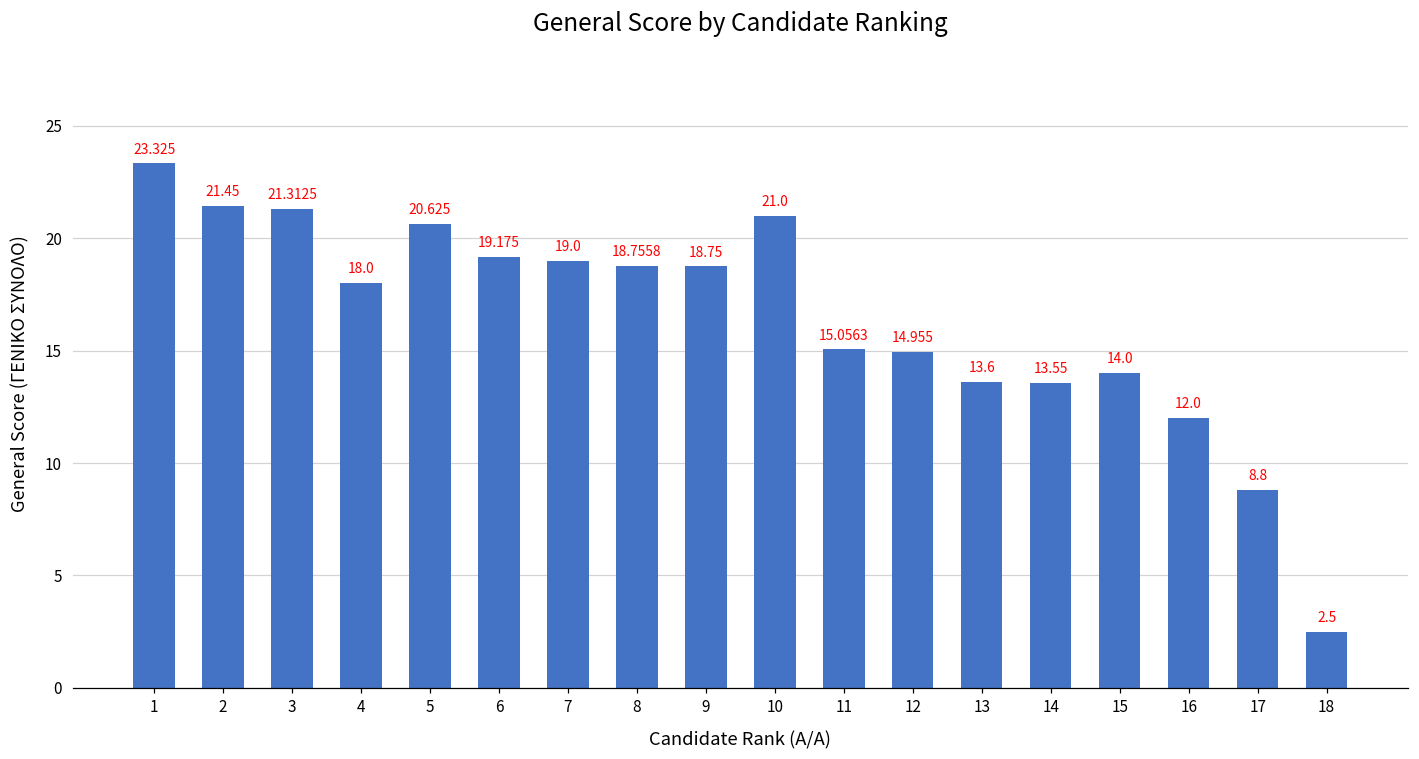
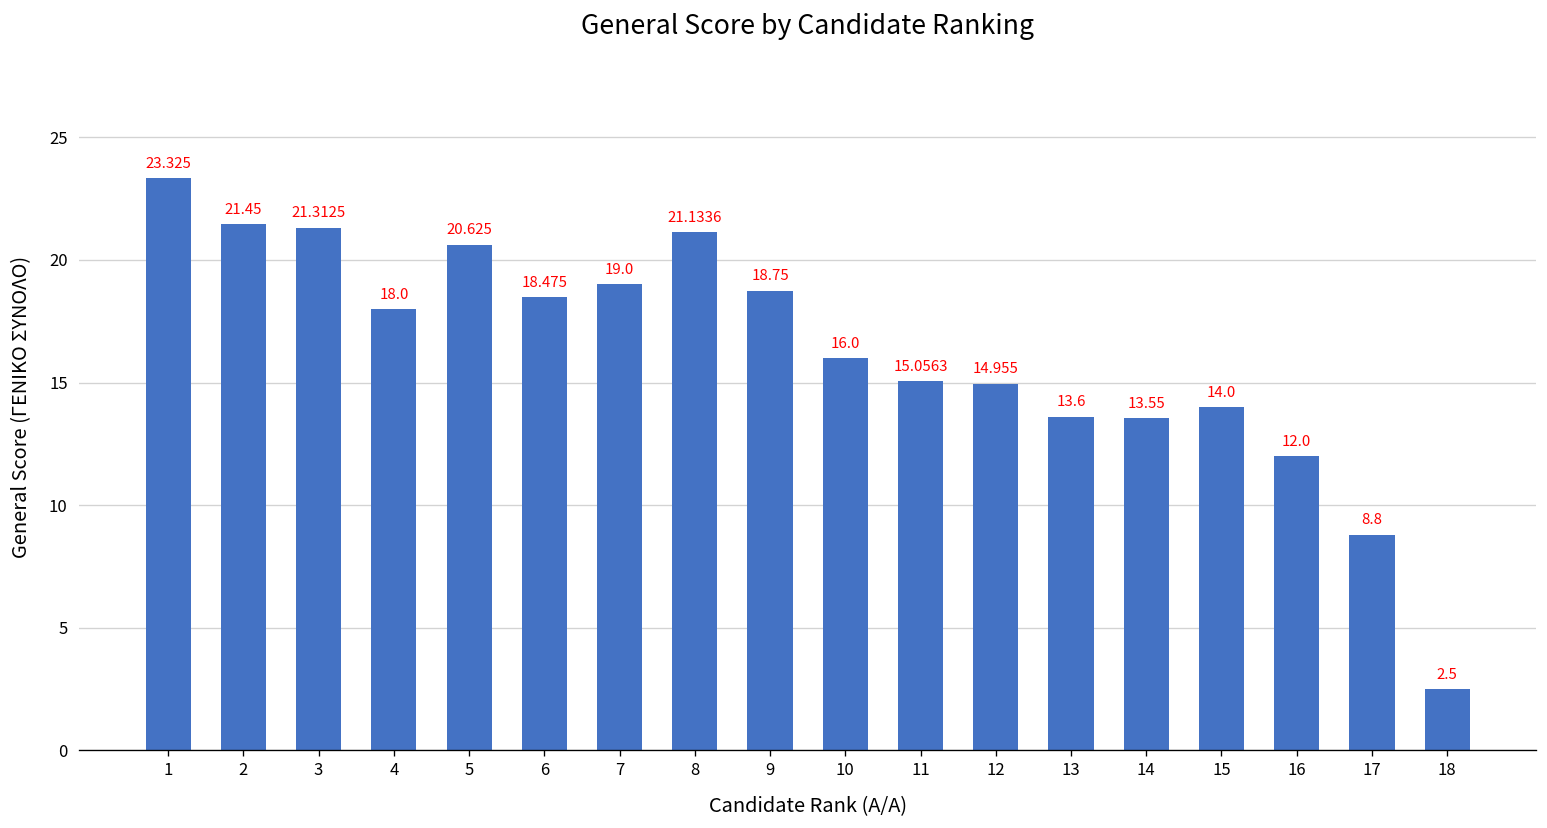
  {
    "1": 23.325,
    "2": 21.45,
    "3": 21.3125,
    "4": 18.0,
    "5": 20.625,
-   "6": 19.175,
+   "6": 18.475,
    "7": 19.0,
-   "8": 18.7558,
+   "8": 21.1336,
    "9": 18.75,
-   "10": 21.0,
+   "10": 16.0,
    "11": 15.0563,
    "12": 14.955,
    "13": 13.6,
    "14": 13.55,
    "15": 14.0,
    "16": 12.0,
    "17": 8.8,
    "18": 2.5
  }
